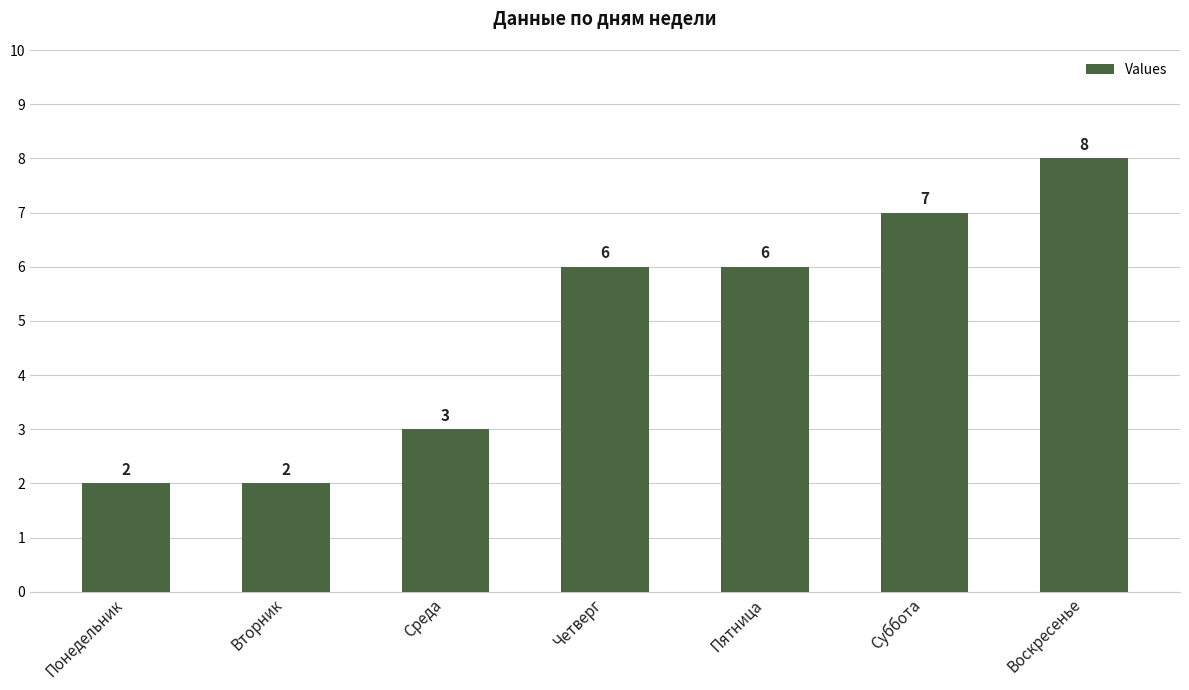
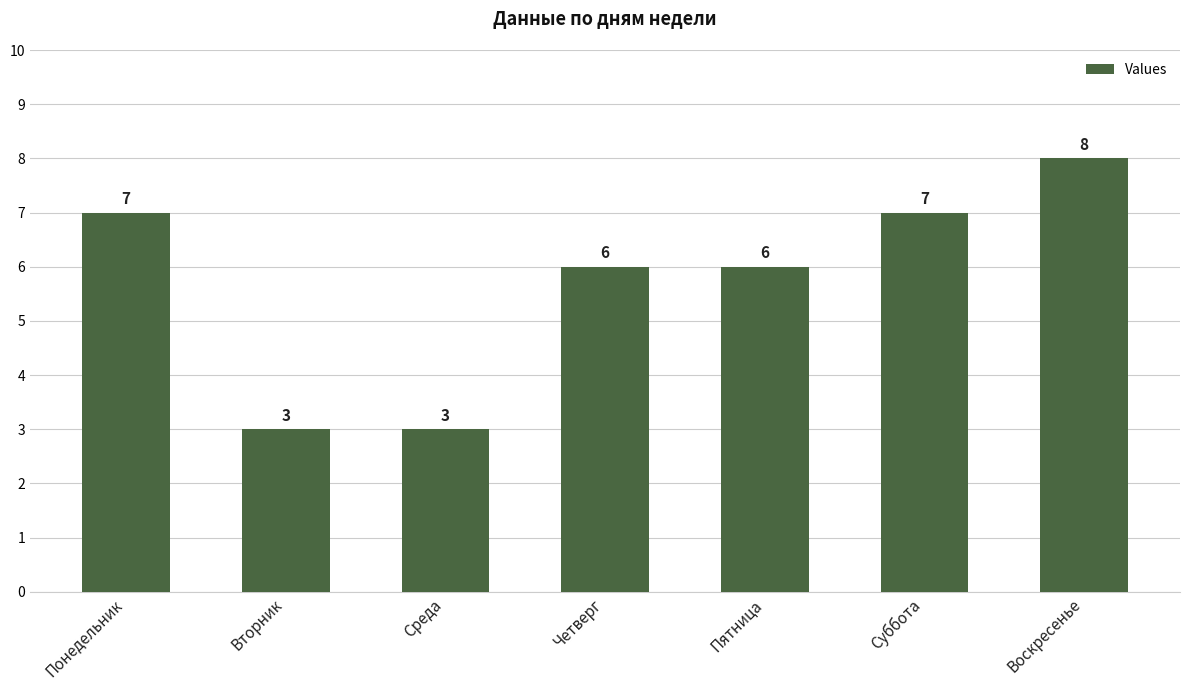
  {
-   "Понедельник": 2,
-   "Вторник": 2,
+   "Понедельник": 7,
+   "Вторник": 3,
    "Среда": 3,
    "Четверг": 6,
    "Пятница": 6,
    "Суббота": 7,
    "Воскресенье": 8
  }
